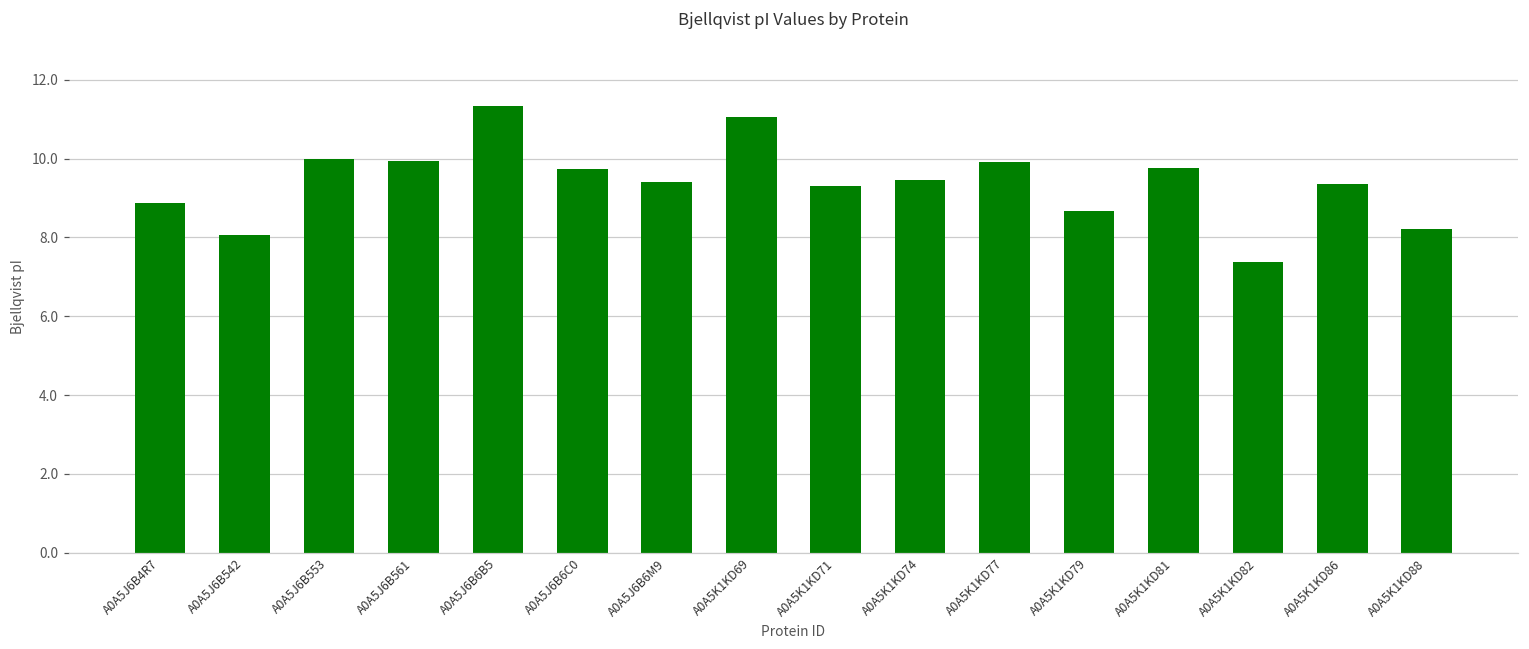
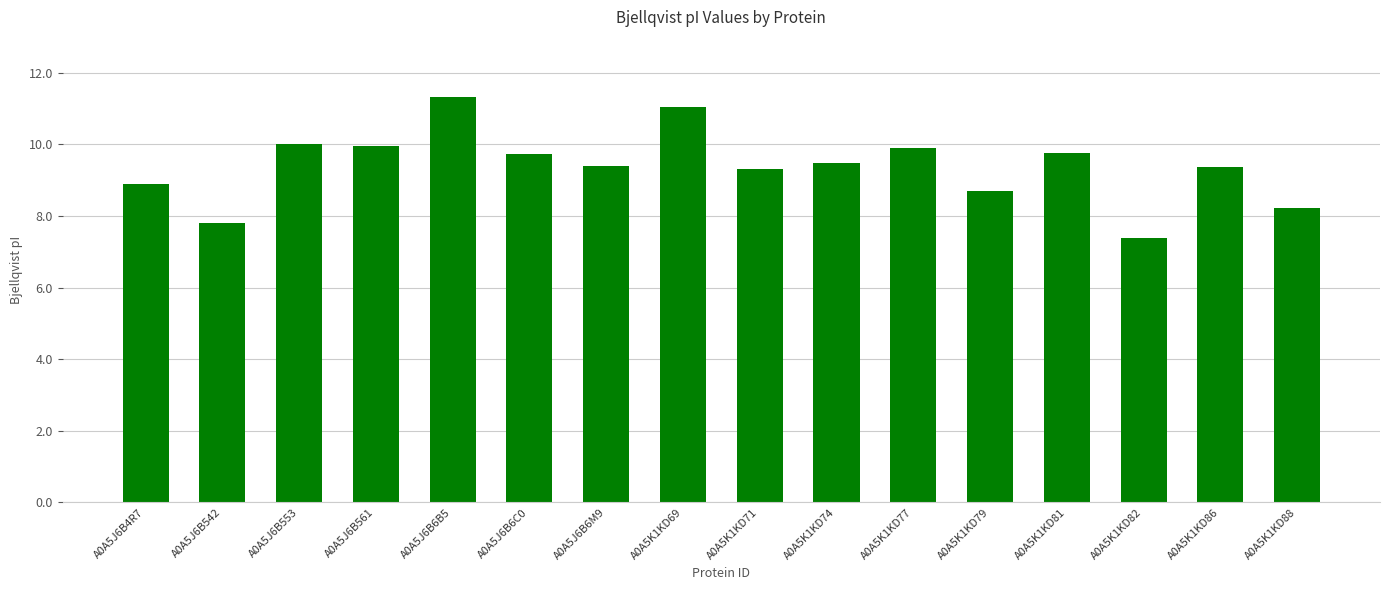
  {
    "A0A5J6B4R7": 8.9,
-   "A0A5J6B542": 8.1,
+   "A0A5J6B542": 7.8,
    "A0A5J6B553": 10.0,
    "A0A5J6B561": 9.9,
    "A0A5J6B6B5": 11.3,
    "A0A5J6B6C0": 9.7,
    "A0A5J6B6M9": 9.4,
    "A0A5K1KD69": 11.1,
    "A0A5K1KD71": 9.3,
    "A0A5K1KD74": 9.5,
    "A0A5K1KD77": 9.9,
    "A0A5K1KD79": 8.7,
    "A0A5K1KD81": 9.8,
    "A0A5K1KD82": 7.4,
    "A0A5K1KD86": 9.4,
    "A0A5K1KD88": 8.2
  }
